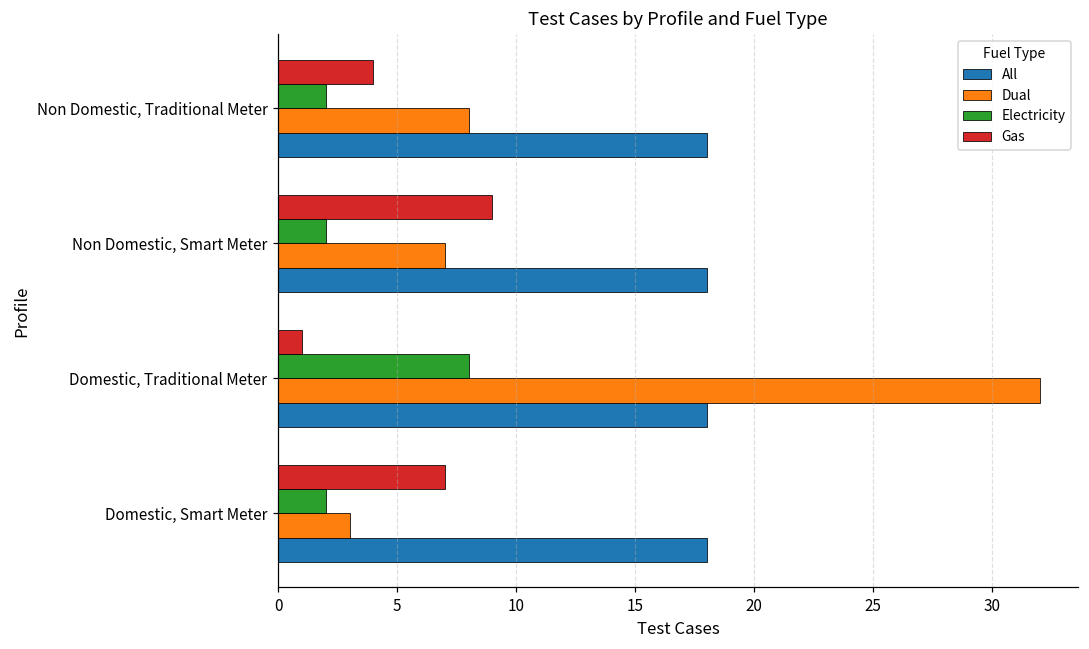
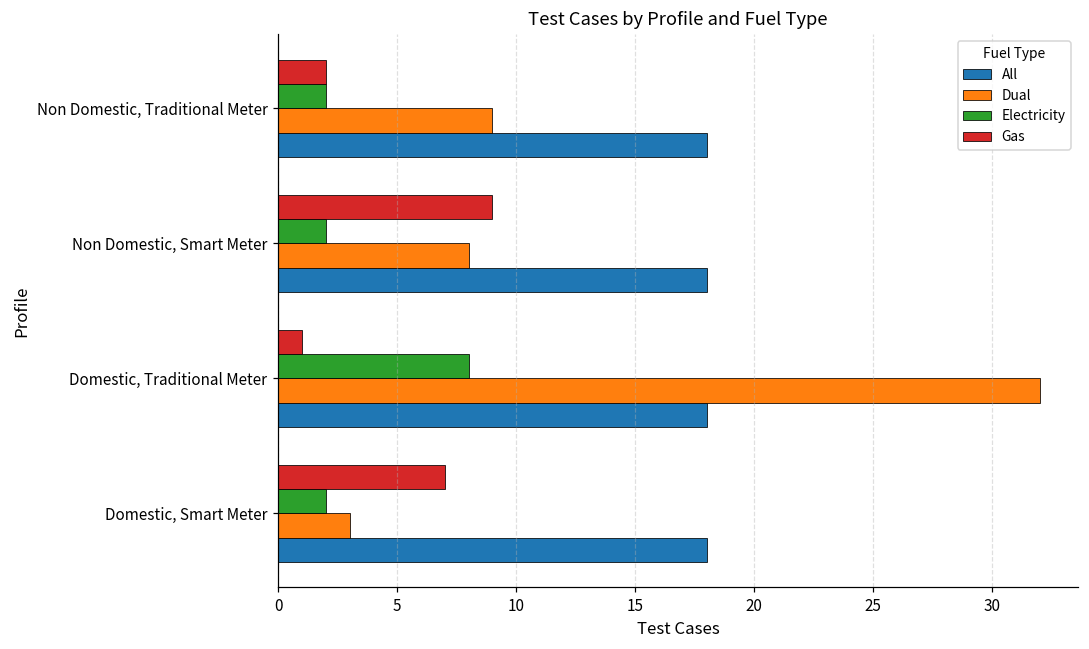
  {
    "All": {
      "Non Domestic, Traditional Meter": 18,
      "Non Domestic, Smart Meter": 18,
      "Domestic, Traditional Meter": 18,
      "Domestic, Smart Meter": 18
    },
    "Dual": {
-     "Non Domestic, Traditional Meter": 8,
-     "Non Domestic, Smart Meter": 7,
+     "Non Domestic, Traditional Meter": 9,
+     "Non Domestic, Smart Meter": 8,
      "Domestic, Traditional Meter": 32,
      "Domestic, Smart Meter": 3
    },
    "Electricity": {
      "Non Domestic, Traditional Meter": 2,
      "Non Domestic, Smart Meter": 2,
      "Domestic, Traditional Meter": 8,
      "Domestic, Smart Meter": 2
    },
    "Gas": {
-     "Non Domestic, Traditional Meter": 4,
+     "Non Domestic, Traditional Meter": 2,
      "Non Domestic, Smart Meter": 9,
      "Domestic, Traditional Meter": 1,
      "Domestic, Smart Meter": 7
    }
  }
